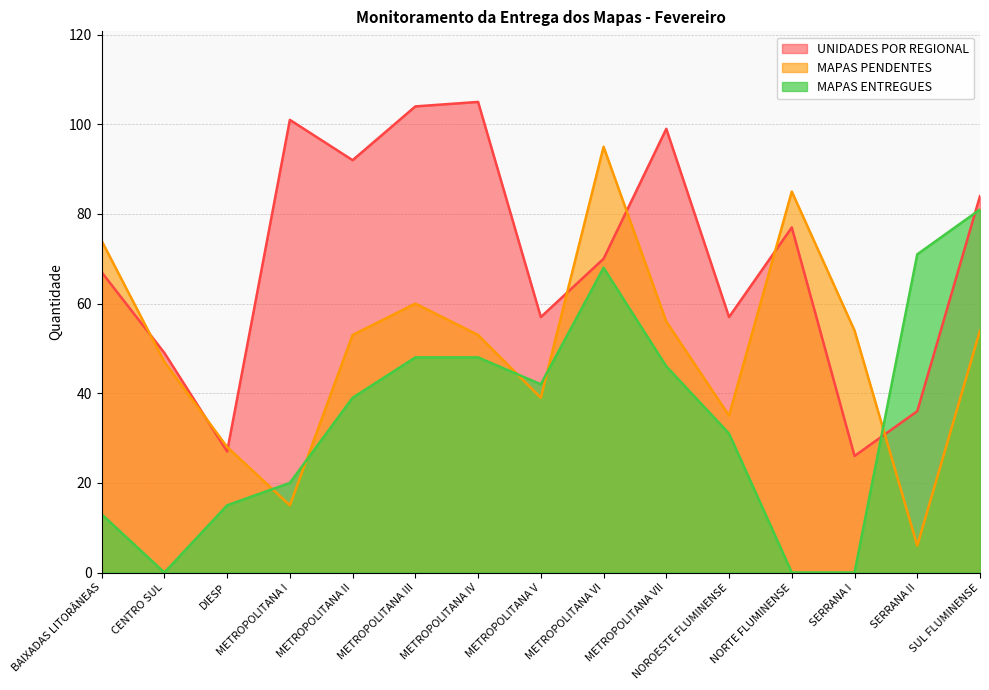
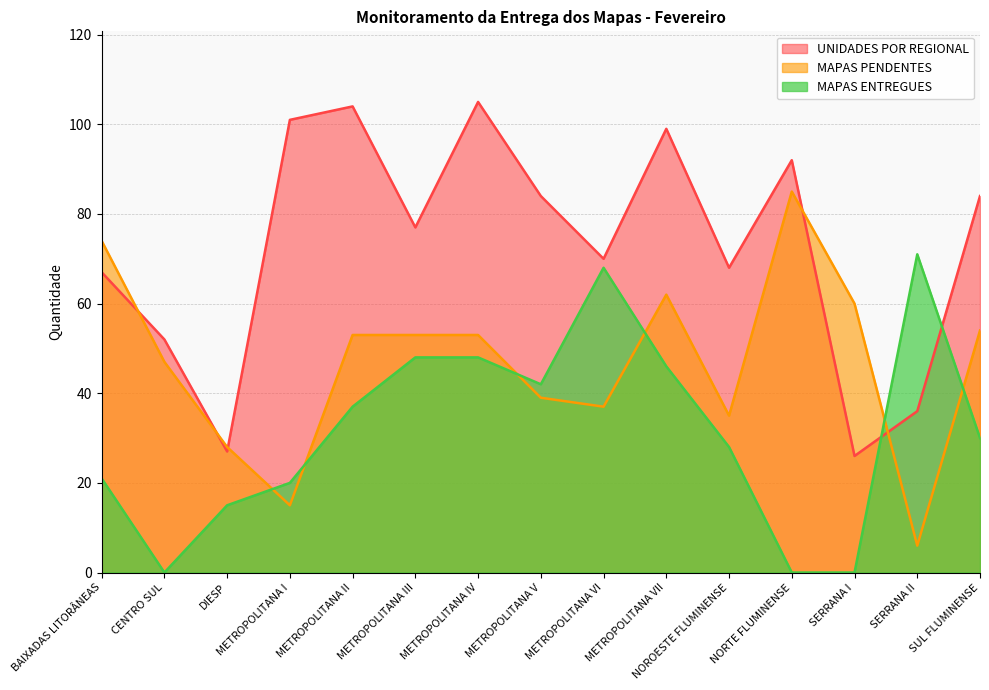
  {
    "UNIDADES POR REGIONAL": {
      "BAIXADAS LITORÂNEAS": 67,
-     "CENTRO SUL": 49,
+     "CENTRO SUL": 52,
      "DIESP": 27,
      "METROPOLITANA I": 101,
-     "METROPOLITANA II": 92,
-     "METROPOLITANA III": 104,
+     "METROPOLITANA II": 104,
+     "METROPOLITANA III": 77,
      "METROPOLITANA IV": 105,
-     "METROPOLITANA V": 57,
+     "METROPOLITANA V": 84,
      "METROPOLITANA VI": 70,
      "METROPOLITANA VII": 99,
-     "NOROESTE FLUMINENSE": 57,
-     "NORTE FLUMINENSE": 77,
+     "NOROESTE FLUMINENSE": 68,
+     "NORTE FLUMINENSE": 92,
      "SERRANA I": 26,
      "SERRANA II": 36,
      "SUL FLUMINENSE": 84
    },
    "MAPAS PENDENTES": {
      "BAIXADAS LITORÂNEAS": 74,
      "CENTRO SUL": 47,
      "DIESP": 28,
      "METROPOLITANA I": 15,
      "METROPOLITANA II": 53,
-     "METROPOLITANA III": 60,
+     "METROPOLITANA III": 53,
      "METROPOLITANA IV": 53,
      "METROPOLITANA V": 39,
-     "METROPOLITANA VI": 95,
-     "METROPOLITANA VII": 56,
+     "METROPOLITANA VI": 37,
+     "METROPOLITANA VII": 62,
      "NOROESTE FLUMINENSE": 35,
      "NORTE FLUMINENSE": 85,
-     "SERRANA I": 54,
+     "SERRANA I": 60,
      "SERRANA II": 6,
      "SUL FLUMINENSE": 54
    },
    "MAPAS ENTREGUES": {
-     "BAIXADAS LITORÂNEAS": 13,
+     "BAIXADAS LITORÂNEAS": 21,
      "CENTRO SUL": 0,
      "DIESP": 15,
      "METROPOLITANA I": 20,
-     "METROPOLITANA II": 39,
+     "METROPOLITANA II": 37,
      "METROPOLITANA III": 48,
      "METROPOLITANA IV": 48,
      "METROPOLITANA V": 42,
      "METROPOLITANA VI": 68,
      "METROPOLITANA VII": 46,
-     "NOROESTE FLUMINENSE": 31,
+     "NOROESTE FLUMINENSE": 28,
      "NORTE FLUMINENSE": 0,
      "SERRANA I": 0,
      "SERRANA II": 71,
-     "SUL FLUMINENSE": 81
+     "SUL FLUMINENSE": 30
    }
  }
